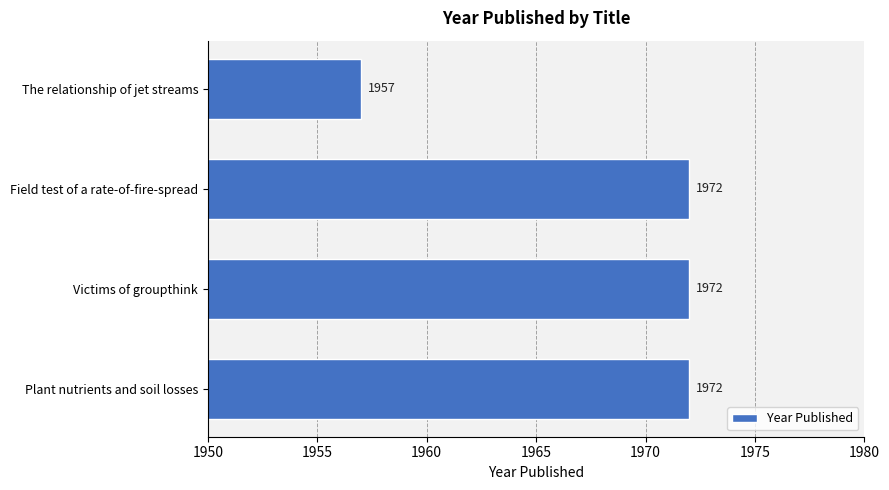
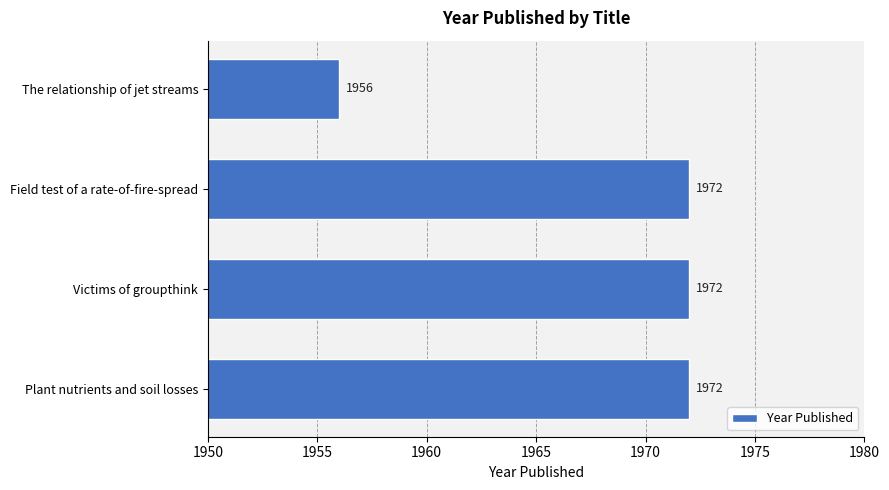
  {
-   "The relationship of jet streams": 1957,
+   "The relationship of jet streams": 1956,
    "Field test of a rate-of-fire-spread": 1972,
    "Victims of groupthink": 1972,
    "Plant nutrients and soil losses": 1972
  }
